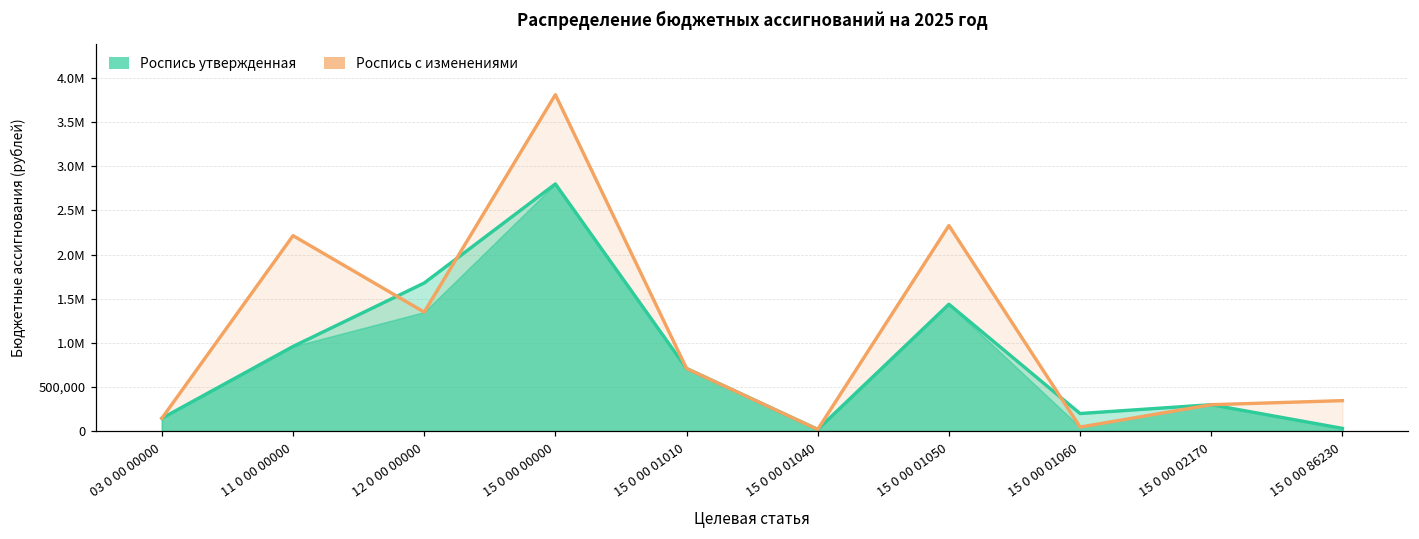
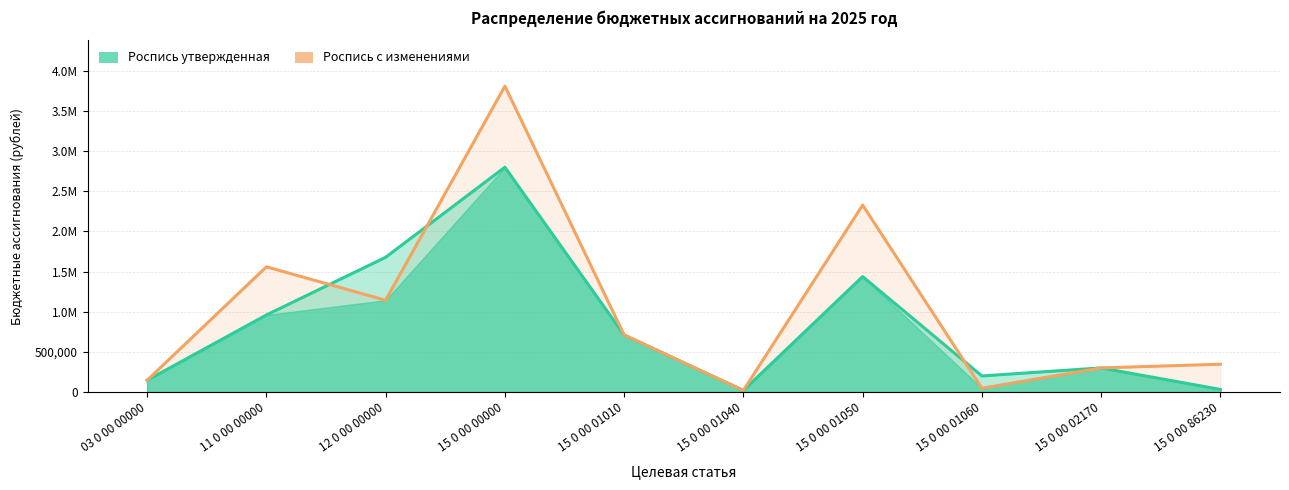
  {
    "Роспись с изменениями": {
-     "11 0 00 00000": "2,200,000",
-     "12 0 00 00000": "1,300,000",
+     "11 0 00 00000": "1,600,000",
+     "12 0 00 00000": "1,100,000",
      "15 0 00 00000": "3,800,000",
      "15 0 00 01050": "2,300,000",
      "15 0 00 86230": "300,000"
    }
  }
